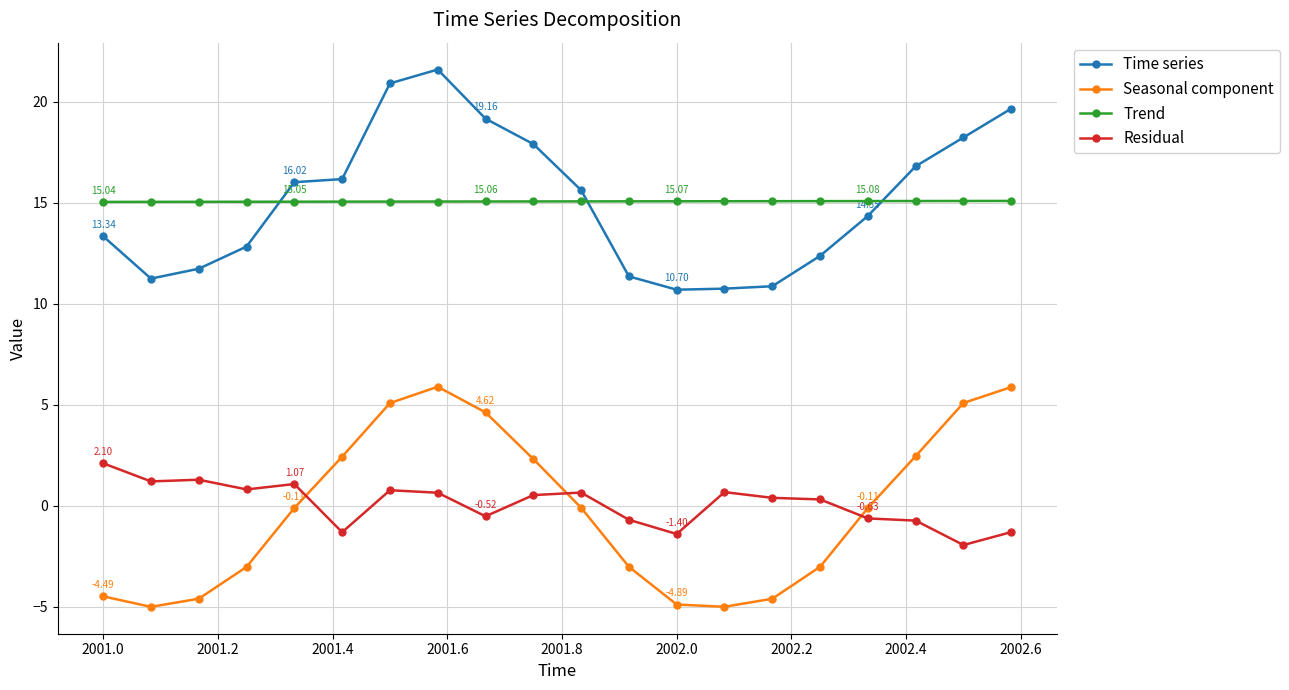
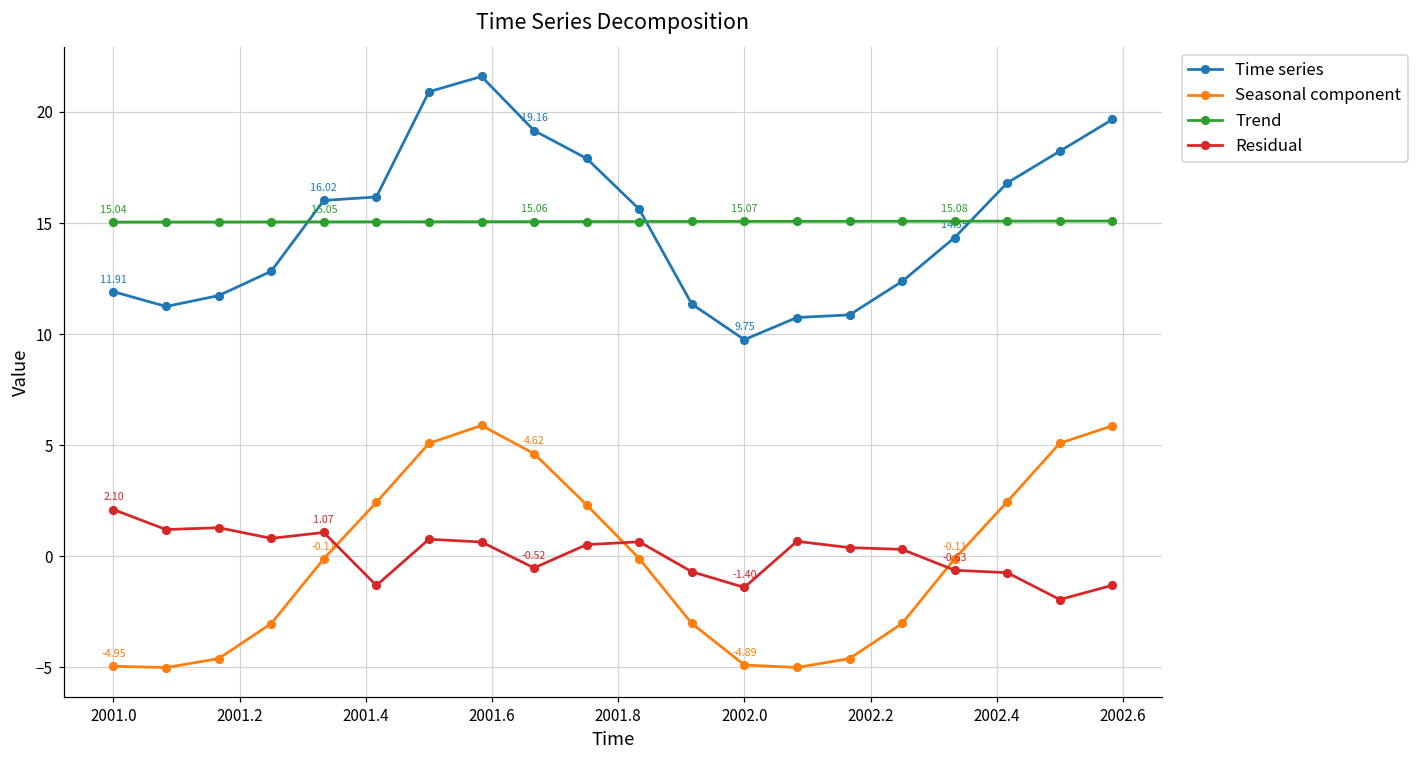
  {
    "Time series": {
-     "2001.0": 13.34,
-     "2002.0": 10.70
+     "2001.0": 11.91,
+     "2002.0": 9.75
    },
    "Seasonal component": {
-     "2001.0": -4.49,
+     "2001.0": -4.95,
      "2002.0": -4.89
    },
    "Trend": {
      "2001.0": 15.04,
      "2002.0": 15.07
    },
    "Residual": {
      "2001.0": 2.10,
      "2002.0": -1.40
    }
  }
